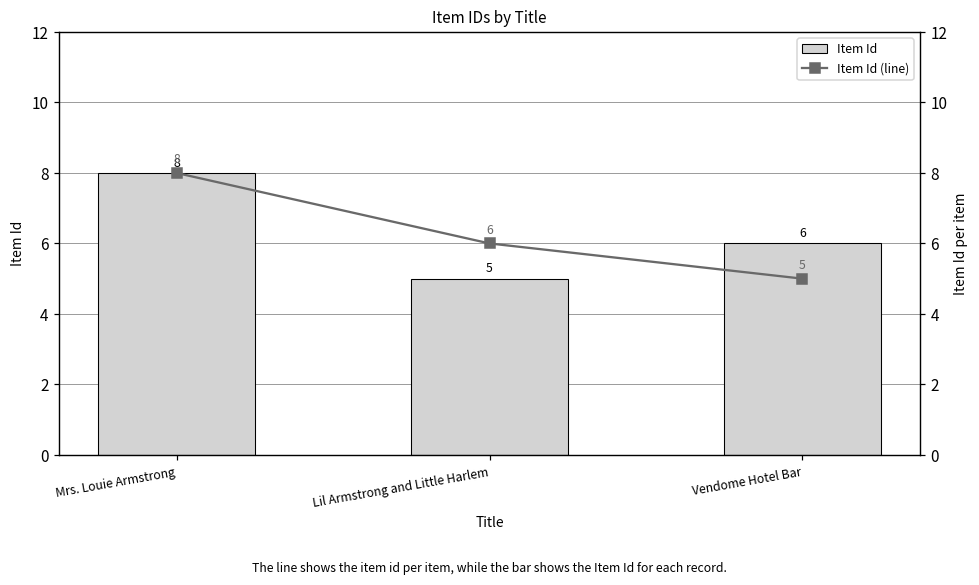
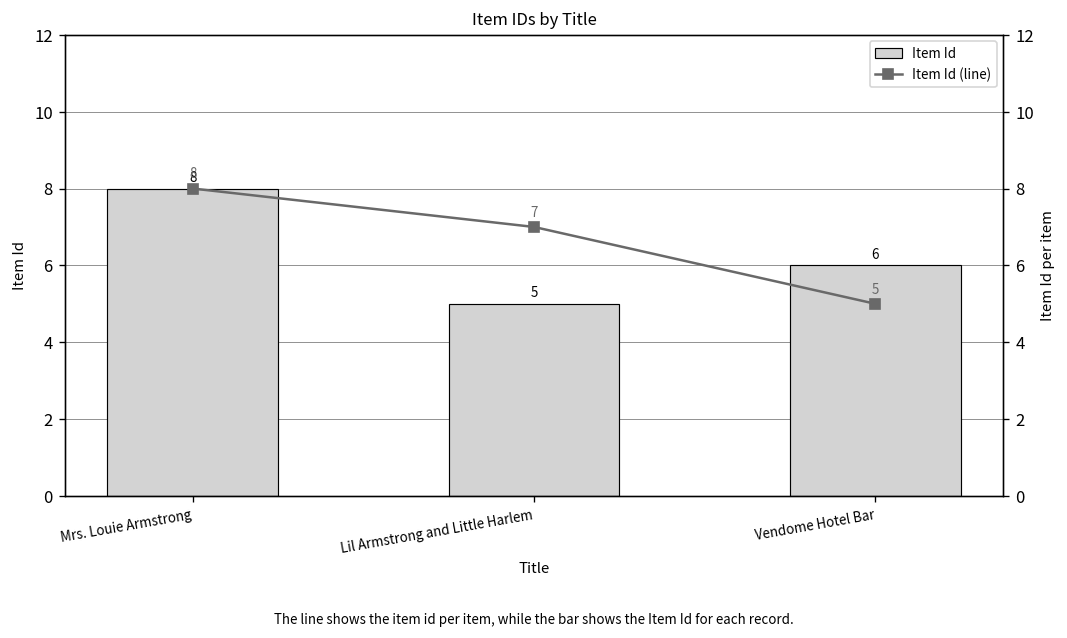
  {
    "Item Id": {
      "Lil Armstrong and Little Harlem": 5,
      "Vendome Hotel Bar": 6
    },
    "Item Id (line)": {
-     "Lil Armstrong and Little Harlem": 6,
+     "Lil Armstrong and Little Harlem": 7,
      "Vendome Hotel Bar": 5
    }
  }
